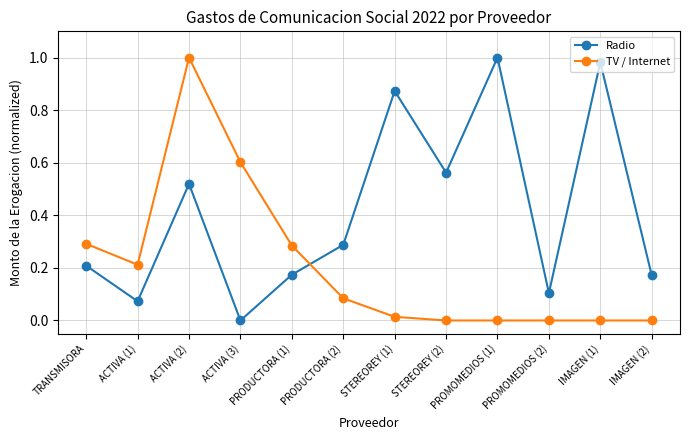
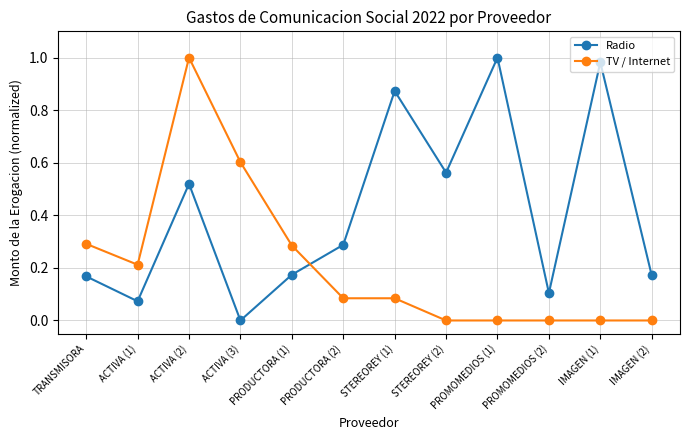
  {
    "Radio": {
-     "TRANSMISORA": 0.21,
+     "TRANSMISORA": 0.17,
      "ACTIVA (1)": 0.07,
      "ACTIVA (2)": 0.52,
      "ACTIVA (3)": 0.00,
      "PRODUCTORA (1)": 0.17,
      "PRODUCTORA (2)": 0.29,
      "STEREOREY (1)": 0.87,
      "STEREOREY (2)": 0.56,
      "PROMOMEDIOS (1)": 1.00,
      "PROMOMEDIOS (2)": 0.10,
      "IMAGEN (2)": 0.17
    },
    "TV / Internet": {
      "TRANSMISORA": 0.29,
      "ACTIVA (1)": 0.21,
      "ACTIVA (2)": 1.00,
      "ACTIVA (3)": 0.60,
      "PRODUCTORA (1)": 0.29,
      "PRODUCTORA (2)": 0.08,
-     "STEREOREY (1)": 0.01,
+     "STEREOREY (1)": 0.08,
      "STEREOREY (2)": 0.00,
      "PROMOMEDIOS (1)": 0.00,
      "PROMOMEDIOS (2)": 0.00,
      "IMAGEN (1)": 0.00,
      "IMAGEN (2)": 0.00
    }
  }
